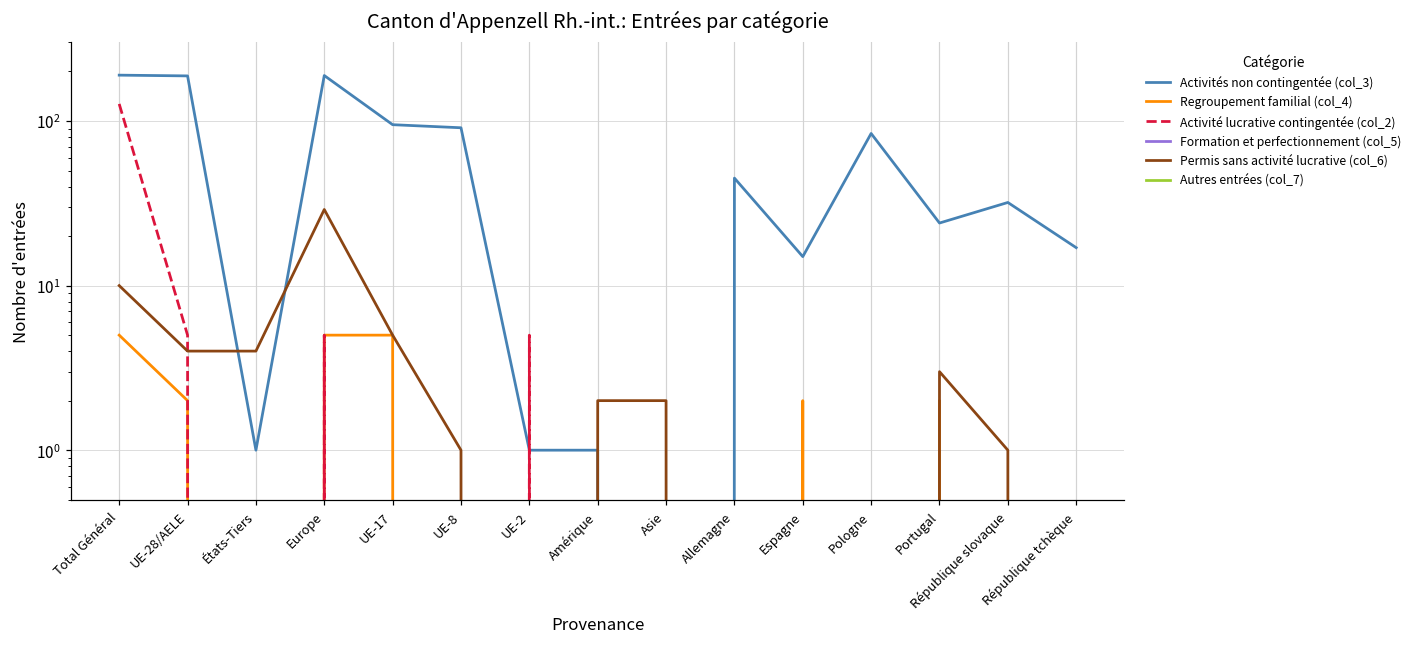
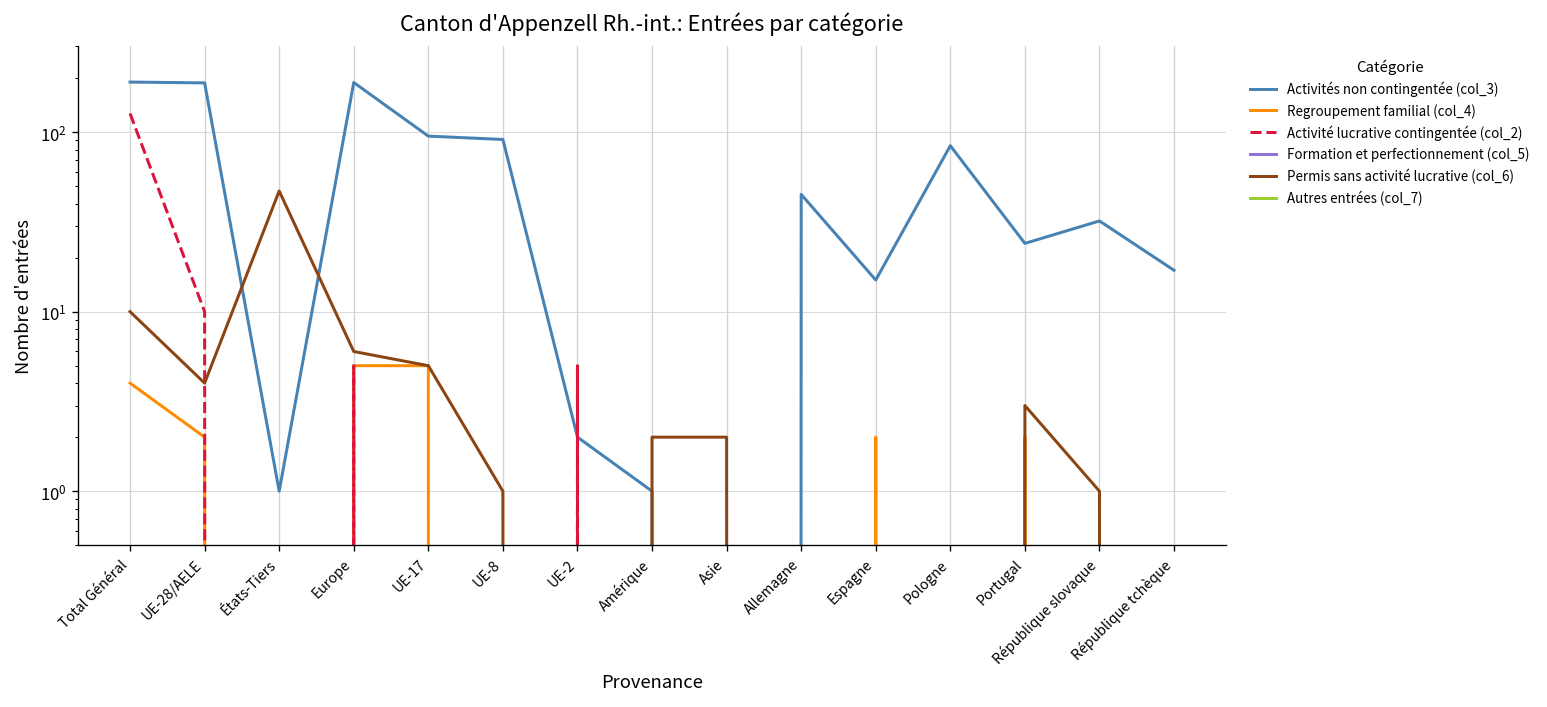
  {
    "Activités non contingentée (col_3)": {
      "Total Général": 190,
      "UE-28/AELE": 190,
      "États-Tiers": 1,
      "Europe": 190,
      "UE-17": 100,
      "UE-8": 90,
-     "UE-2": 1,
+     "UE-2": 2,
      "Amérique": 1,
      "Allemagne": 45,
      "Espagne": 15,
      "Pologne": 80,
      "Portugal": 24,
      "République slovaque": 32,
      "République tchèque": 17
    },
    "Regroupement familial (col_4)": {
-     "Total Général": 5,
+     "Total Général": 4,
      "UE-28/AELE": 2,
      "Espagne": 2,
      "Portugal": 2
    },
    "Activité lucrative contingentée (col_2)": {
      "Total Général": 130,
-     "UE-28/AELE": 5,
+     "UE-28/AELE": 10,
      "UE-2": 5
    },
    "Permis sans activité lucrative (col_6)": {
      "Total Général": 10,
      "UE-28/AELE": 4,
-     "États-Tiers": 4,
-     "Europe": 29,
+     "États-Tiers": 47,
+     "Europe": 6,
      "UE-8": 1,
      "Amérique": 2,
      "Asie": 2,
      "Portugal": 3,
      "République slovaque": 1
    }
  }
